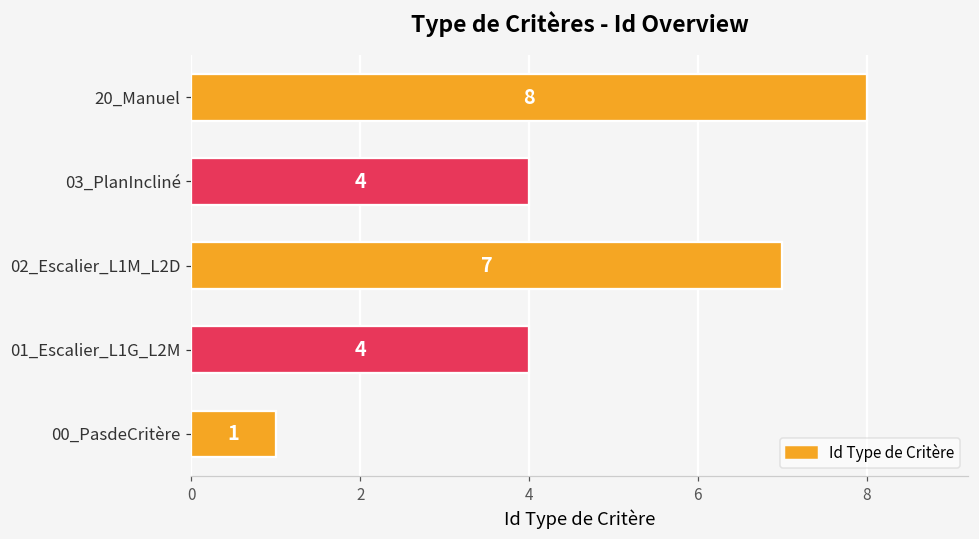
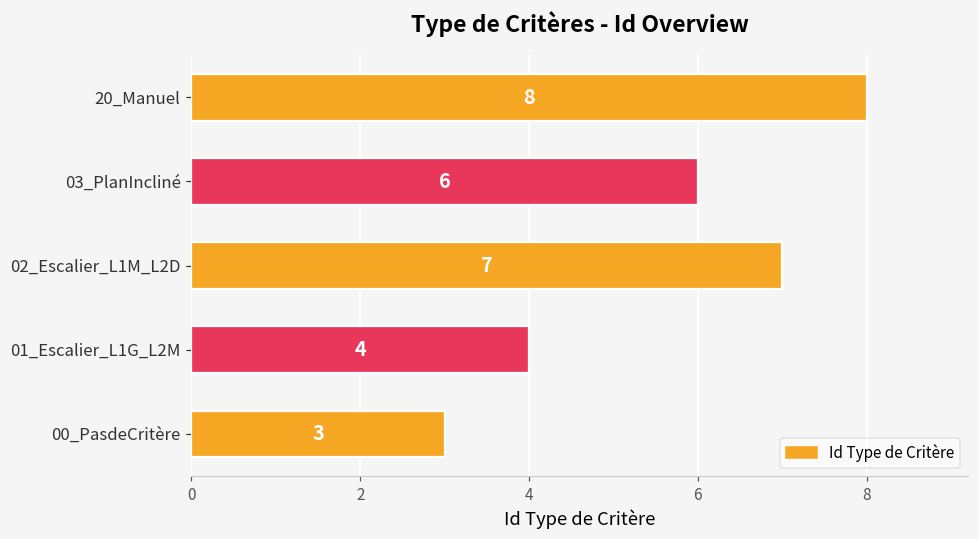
  {
    "20_Manuel": 8,
-   "03_PlanIncliné": 4,
+   "03_PlanIncliné": 6,
    "02_Escalier_L1M_L2D": 7,
    "01_Escalier_L1G_L2M": 4,
-   "00_PasdeCritère": 1
+   "00_PasdeCritère": 3
  }
